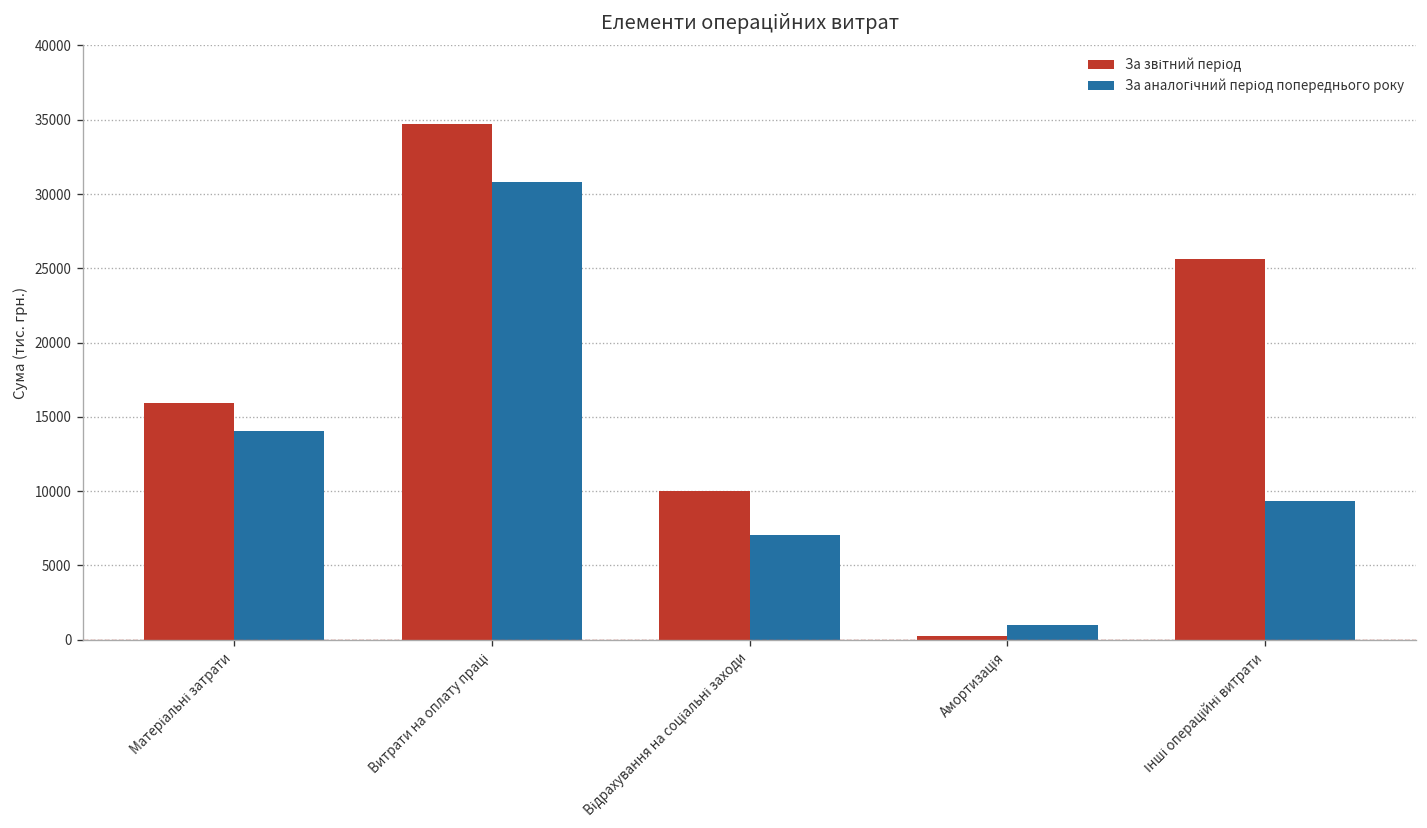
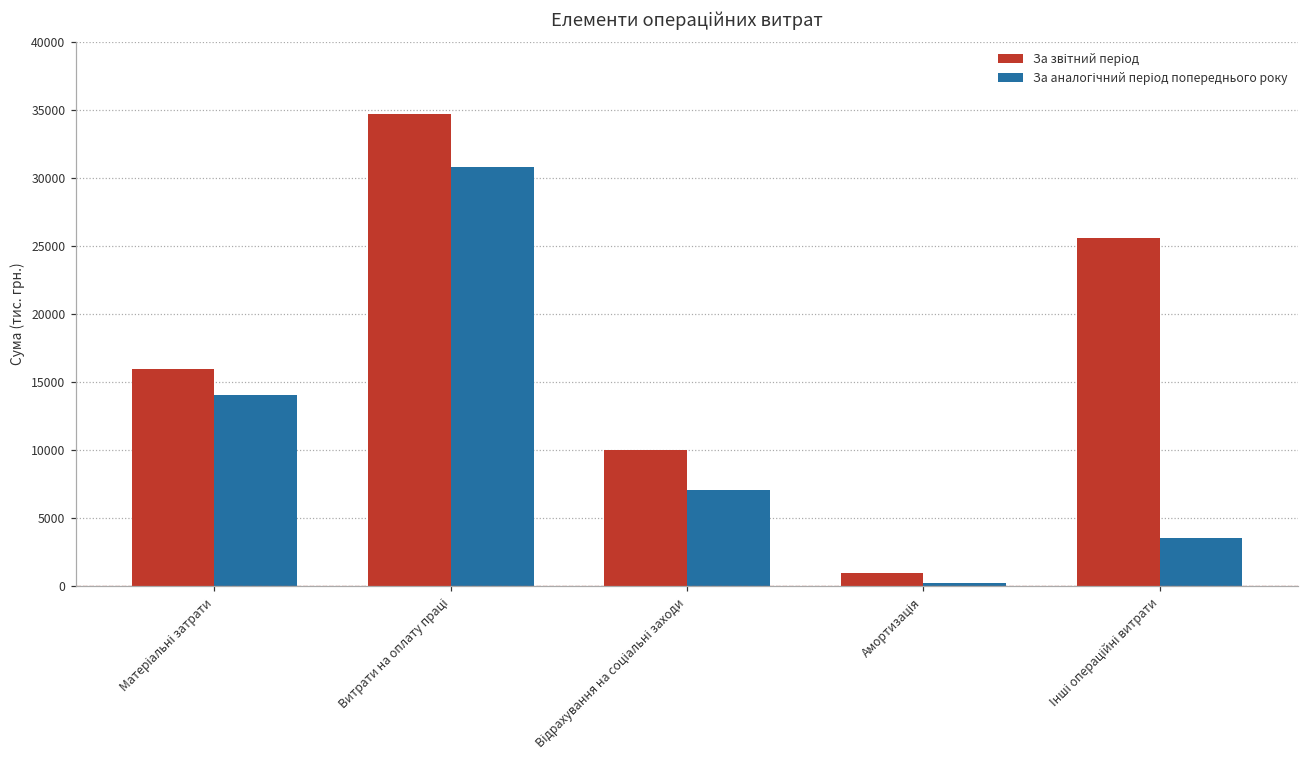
  {
    "За звітний період": {
      "Матеріальні затрати": 15900,
      "Витрати на оплату праці": 34700,
      "Відрахування на соціальні заходи": 10000,
-     "Амортизація": 200,
+     "Амортизація": 1000,
      "Інші операційні витрати": 25600
    },
    "За аналогічний період попереднього року": {
      "Матеріальні затрати": 14100,
      "Витрати на оплату праці": 30800,
      "Відрахування на соціальні заходи": 7100,
-     "Амортизація": 1000,
-     "Інші операційні витрати": 9300
+     "Амортизація": 300,
+     "Інші операційні витрати": 3600
    }
  }
